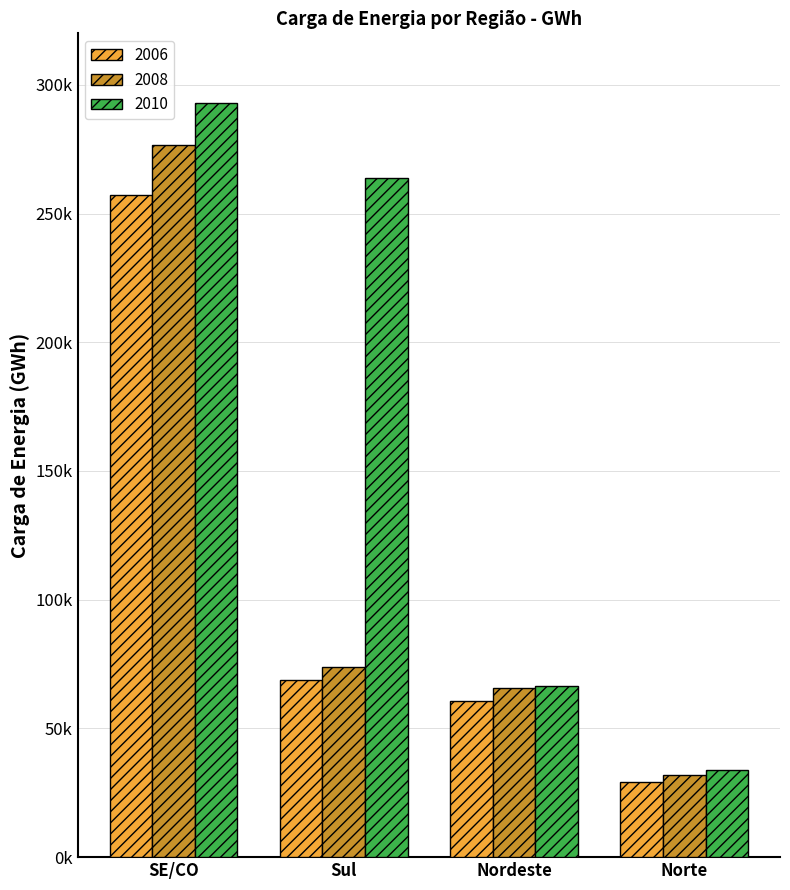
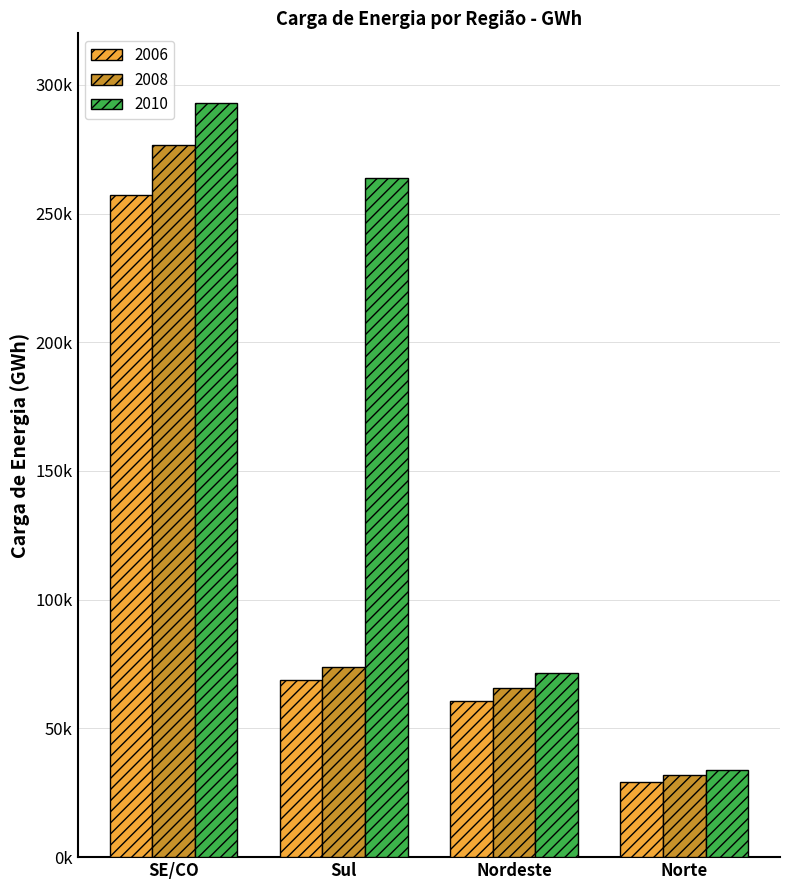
  {
    "2010": {
      "SE/CO": 293000,
      "Sul": 264000,
-     "Nordeste": 66000,
+     "Nordeste": 71000,
      "Norte": 34000
    }
  }
